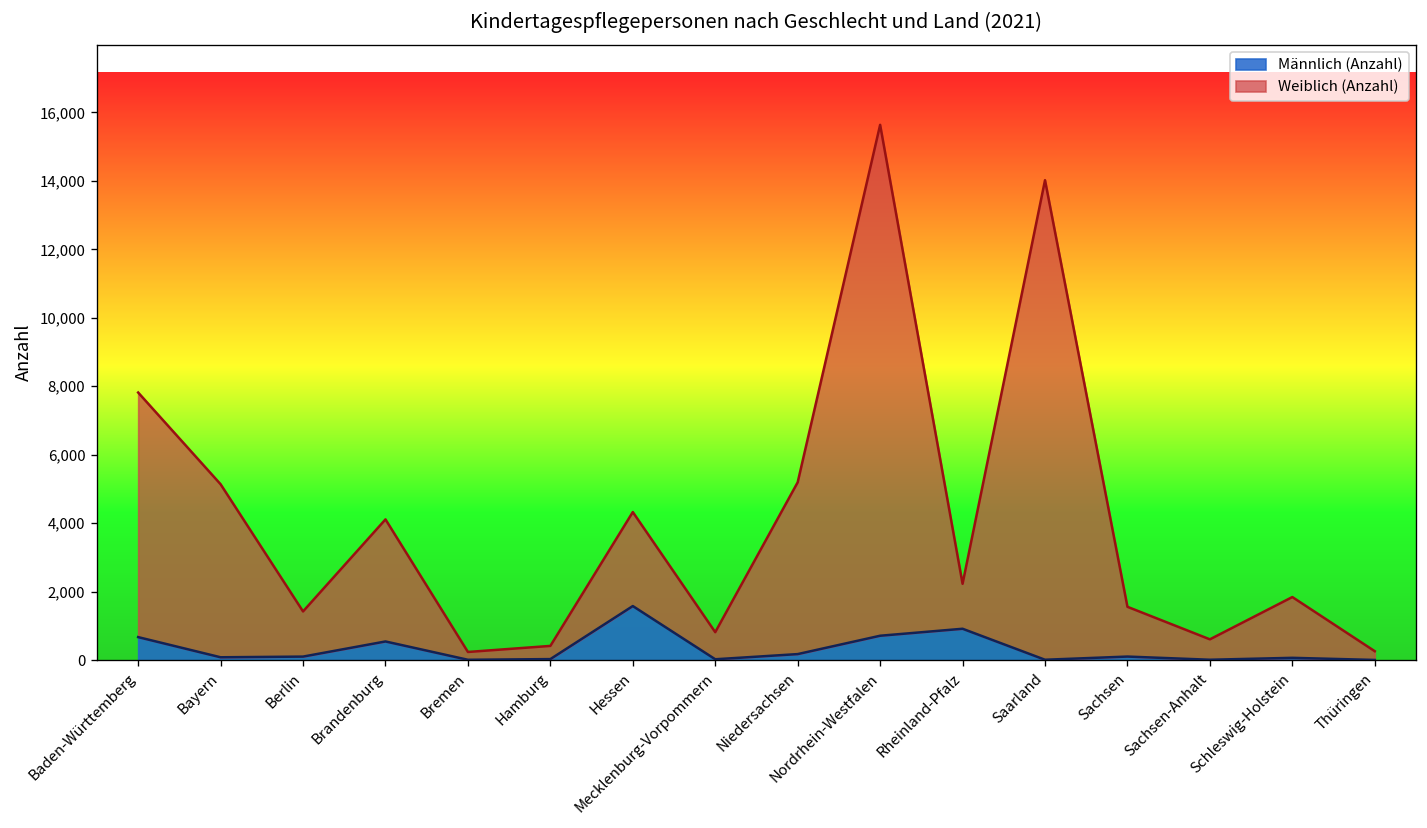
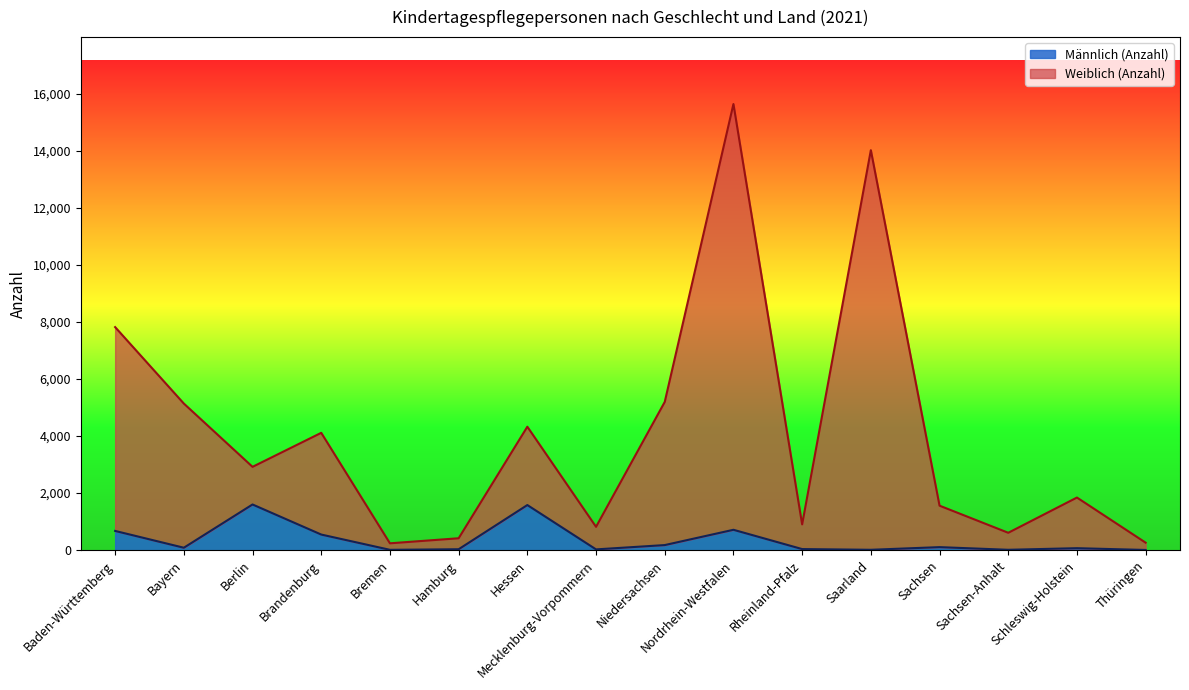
  {
    "Männlich (Anzahl)": {
      "Baden-Württemberg": "700",
      "Bayern": "100",
-     "Berlin": "100",
+     "Berlin": "1,600",
      "Brandenburg": "500",
      "Bremen": "0",
      "Hamburg": "0",
      "Hessen": "1,600",
      "Mecklenburg-Vorpommern": "0",
      "Niedersachsen": "200",
      "Nordrhein-Westfalen": "700",
-     "Rheinland-Pfalz": "900",
+     "Rheinland-Pfalz": "0",
      "Saarland": "0",
      "Sachsen": "100",
      "Sachsen-Anhalt": "0",
      "Schleswig-Holstein": "100",
      "Thüringen": "0"
    },
    "Weiblich (Anzahl)": {
      "Baden-Württemberg": "7,100",
      "Bayern": "5,100",
      "Berlin": "1,300",
      "Brandenburg": "3,600",
      "Bremen": "200",
      "Hamburg": "400",
      "Hessen": "2,700",
      "Mecklenburg-Vorpommern": "800",
      "Niedersachsen": "5,000",
      "Nordrhein-Westfalen": "14,900",
-     "Rheinland-Pfalz": "1,300",
+     "Rheinland-Pfalz": "900",
      "Saarland": "14,000",
      "Sachsen": "1,500",
      "Sachsen-Anhalt": "600",
      "Schleswig-Holstein": "1,800",
      "Thüringen": "300"
    }
  }
